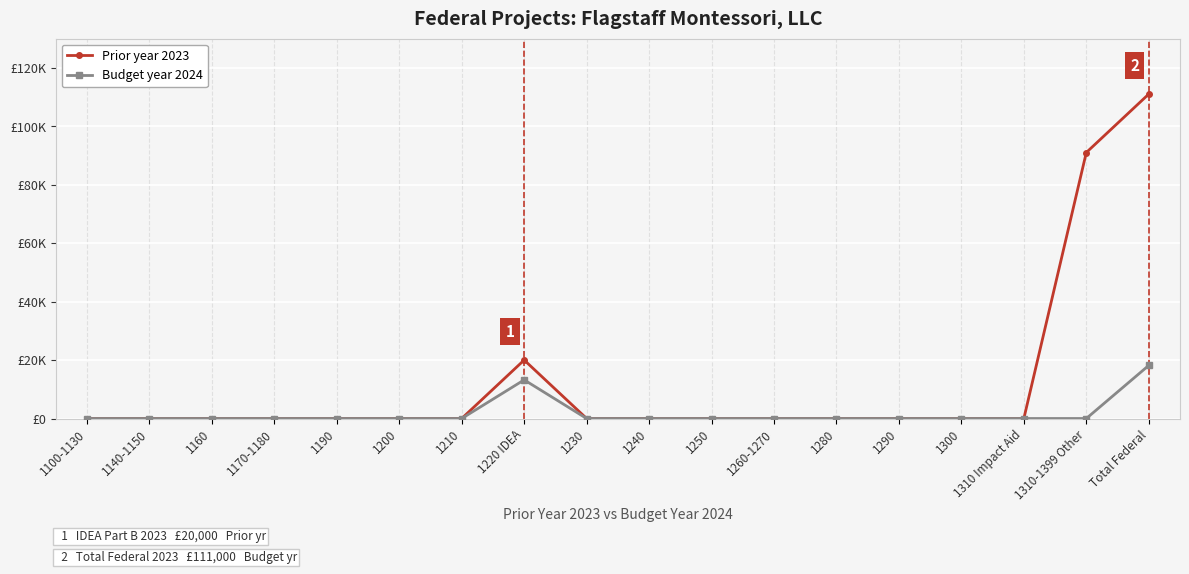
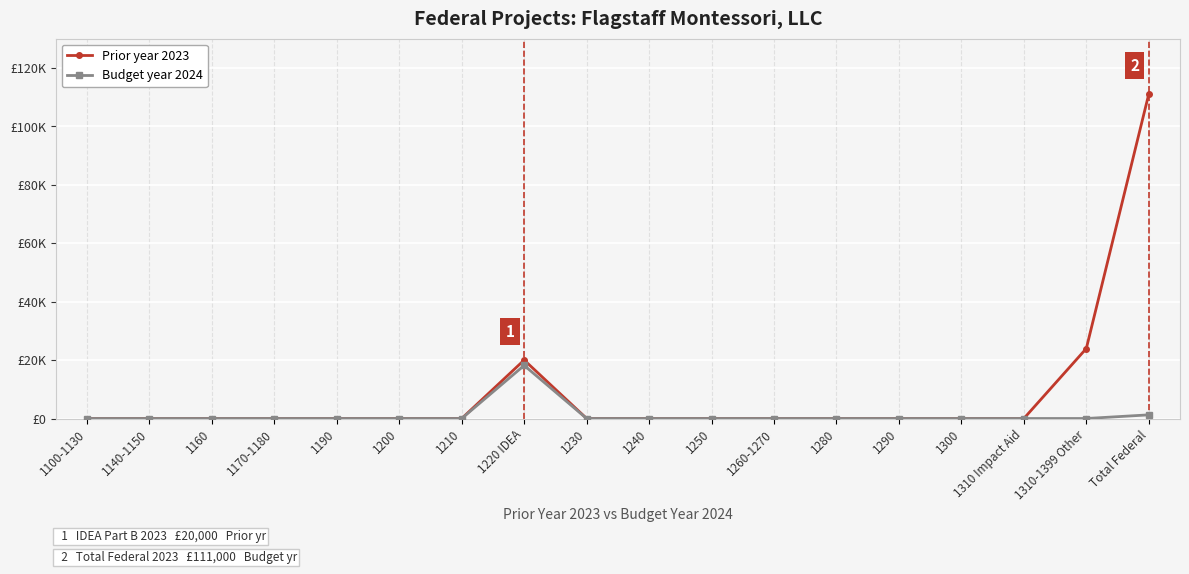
  {
    "Prior year 2023": {
-     "1310-1399 Other": "£91000"
+     "1310-1399 Other": "£24000"
    },
    "Budget year 2024": {
-     "1220 IDEA": "£13000",
+     "1220 IDEA": "£18000",
      "1310-1399 Other": "£0",
-     "Total Federal": "£18000"
+     "Total Federal": "£1000"
    }
  }
